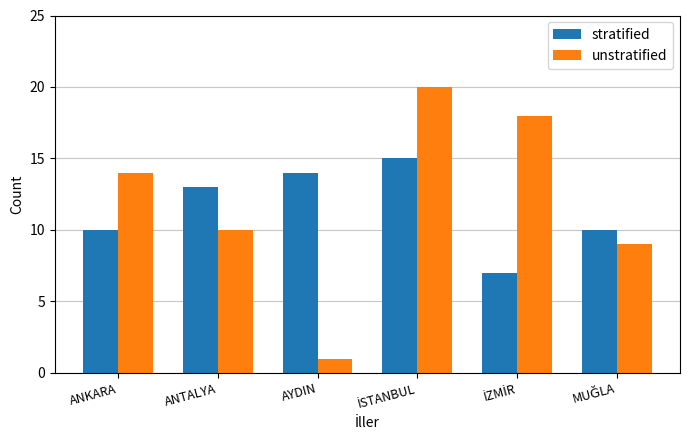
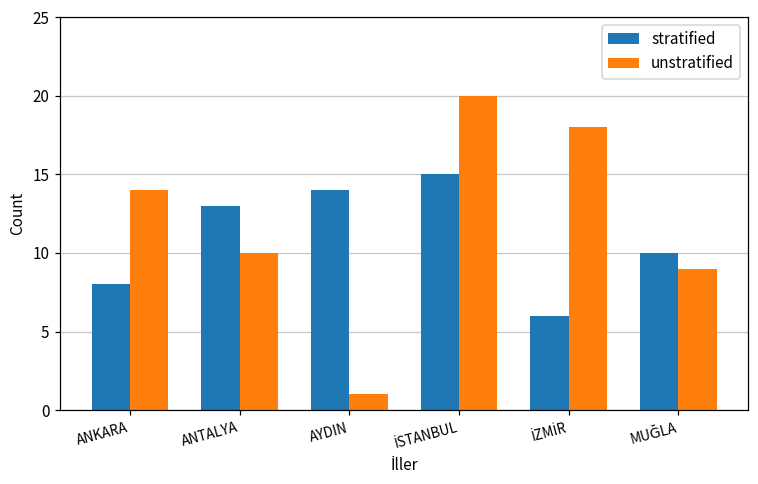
  {
    "stratified": {
-     "ANKARA": 10,
+     "ANKARA": 8,
      "ANTALYA": 13,
      "AYDIN": 14,
      "İSTANBUL": 15,
-     "İZMİR": 7,
+     "İZMİR": 6,
      "MUĞLA": 10
    },
    "unstratified": {
      "ANKARA": 14,
      "ANTALYA": 10,
      "AYDIN": 1,
      "İSTANBUL": 20,
      "İZMİR": 18,
      "MUĞLA": 9
    }
  }
